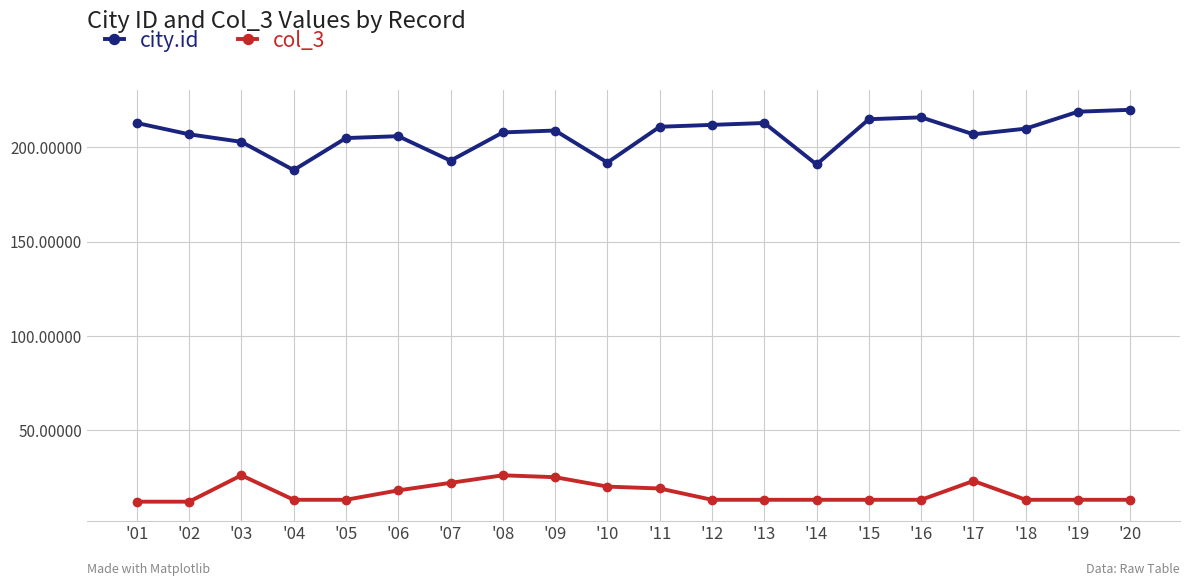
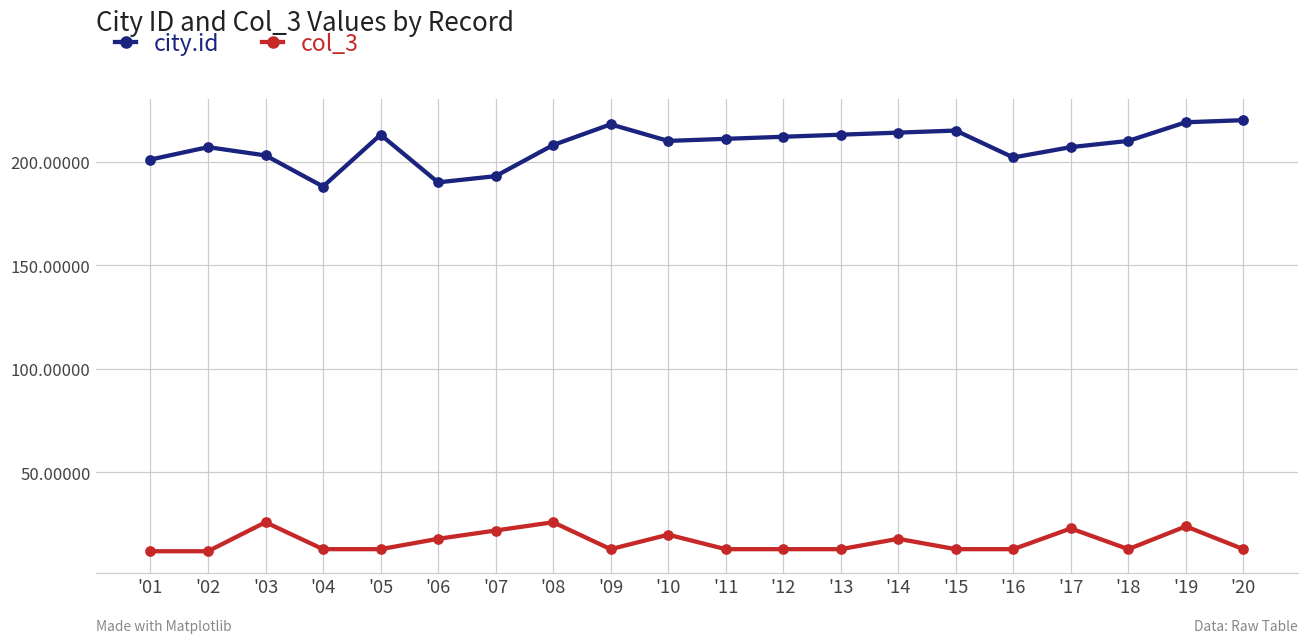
  {
    "city.id": {
-     "'01": 213,
+     "'01": 201,
      "'02": 207,
      "'03": 203,
      "'04": 188,
-     "'05": 205,
-     "'06": 206,
+     "'05": 213,
+     "'06": 190,
      "'07": 193,
      "'08": 208,
-     "'09": 209,
-     "'10": 192,
+     "'09": 218,
+     "'10": 210,
      "'11": 211,
      "'12": 212,
      "'13": 213,
-     "'14": 191,
+     "'14": 214,
      "'15": 215,
-     "'16": 216,
+     "'16": 202,
      "'17": 207,
      "'18": 210,
      "'19": 219,
      "'20": 220
    },
    "col_3": {
      "'01": 12,
      "'02": 12,
      "'03": 26,
      "'04": 13,
      "'05": 13,
      "'06": 18,
      "'07": 22,
      "'08": 26,
-     "'09": 25,
+     "'09": 13,
      "'10": 20,
-     "'11": 19,
+     "'11": 13,
      "'12": 13,
      "'13": 13,
-     "'14": 13,
+     "'14": 18,
      "'15": 13,
      "'16": 13,
      "'17": 23,
      "'18": 13,
-     "'19": 13,
+     "'19": 24,
      "'20": 13
    }
  }
